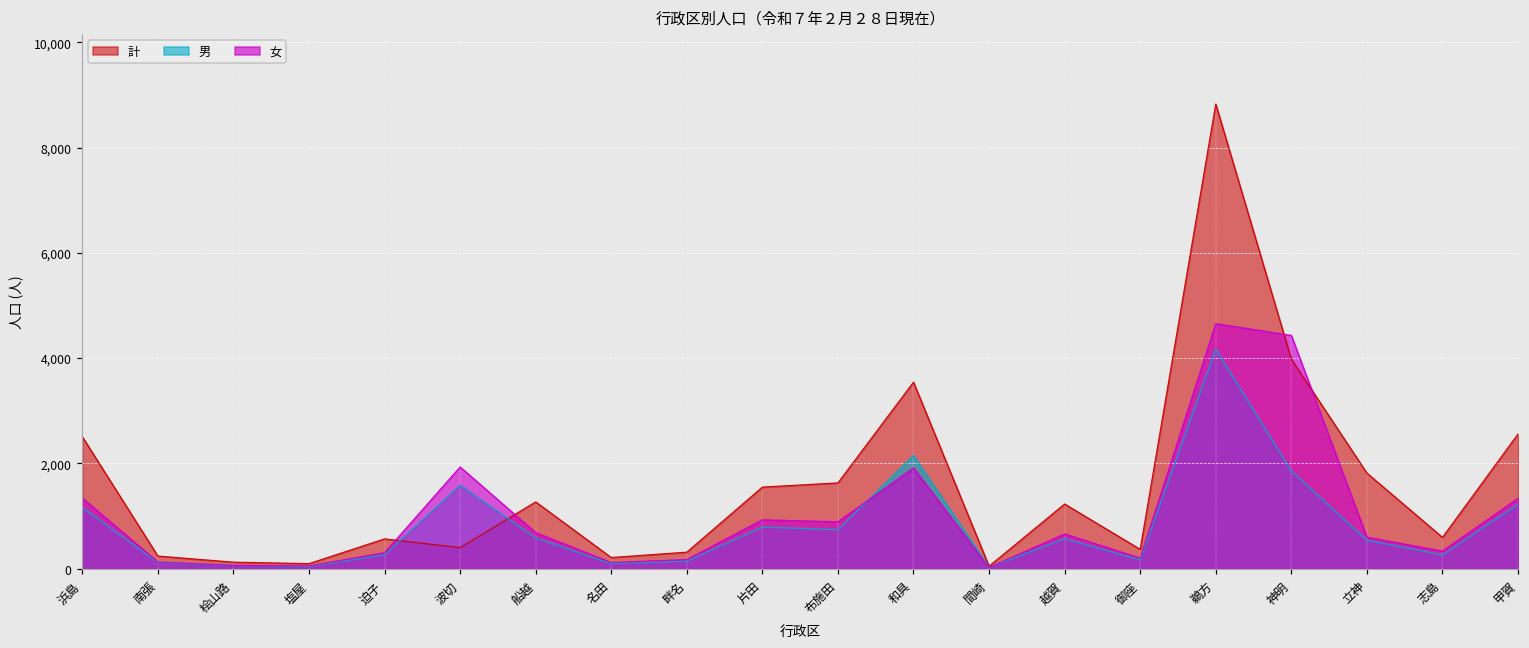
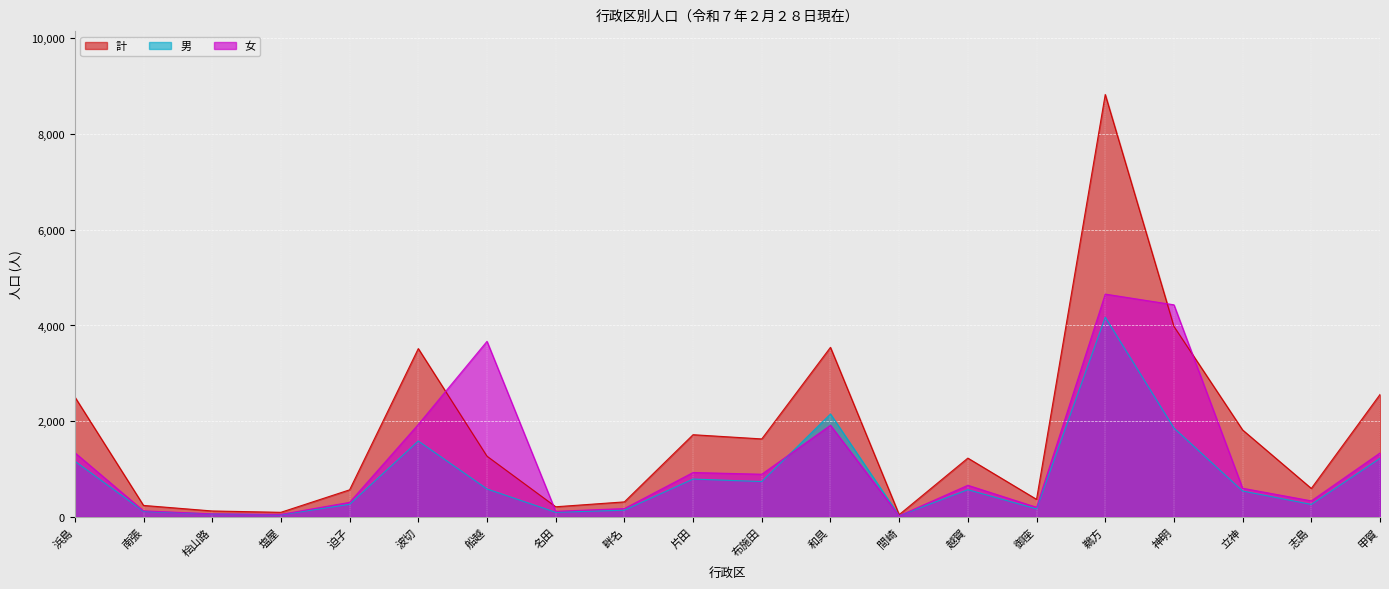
  {
    "計": {
      "浜島": "2,500",
      "南張": "200",
      "桧山路": "100",
      "迫子": "600",
-     "波切": "400",
+     "波切": "3,500",
      "船越": "1,300",
      "名田": "200",
      "畔名": "300",
-     "片田": "1,500",
+     "片田": "1,700",
      "布施田": "1,600",
      "和具": "3,500",
      "越賀": "1,200",
      "御座": "400",
      "鵜方": "8,800",
      "神明": "4,000",
      "立神": "1,800",
      "志島": "600",
      "甲賀": "2,600"
    },
    "男": {
      "浜島": "1,200",
      "波切": "1,600",
      "船越": "600",
      "片田": "800",
      "布施田": "700",
      "和具": "2,200",
      "越賀": "600",
      "鵜方": "4,200",
      "神明": "1,900",
      "立神": "500",
      "志島": "300",
      "甲賀": "1,200"
    },
    "女": {
      "浜島": "1,300",
      "波切": "1,900",
-     "船越": "700",
+     "船越": "3,700",
      "片田": "900",
      "布施田": "900",
      "和具": "1,900",
      "越賀": "700",
      "鵜方": "4,700",
      "神明": "4,400",
      "立神": "600",
      "志島": "300",
      "甲賀": "1,300"
    }
  }
